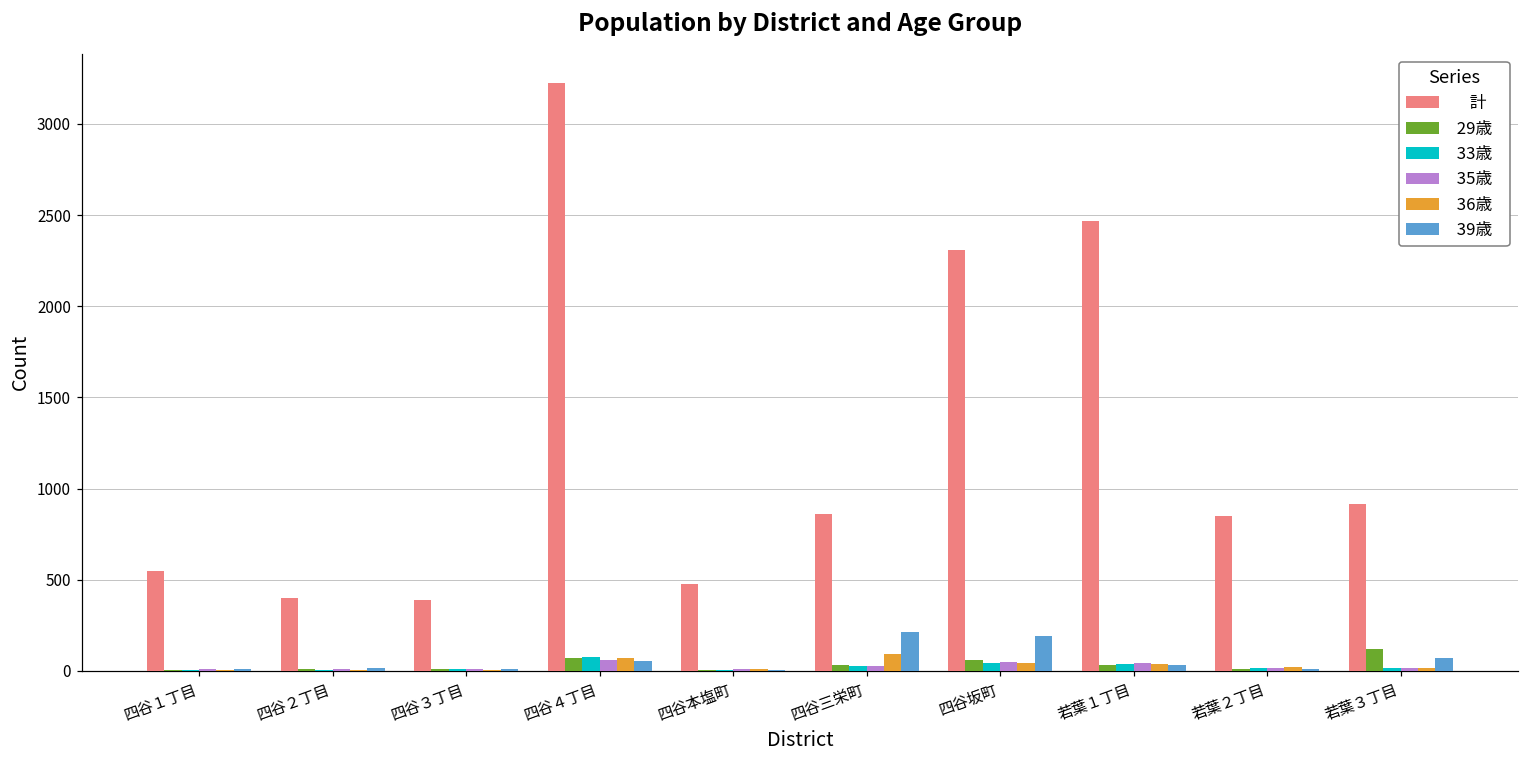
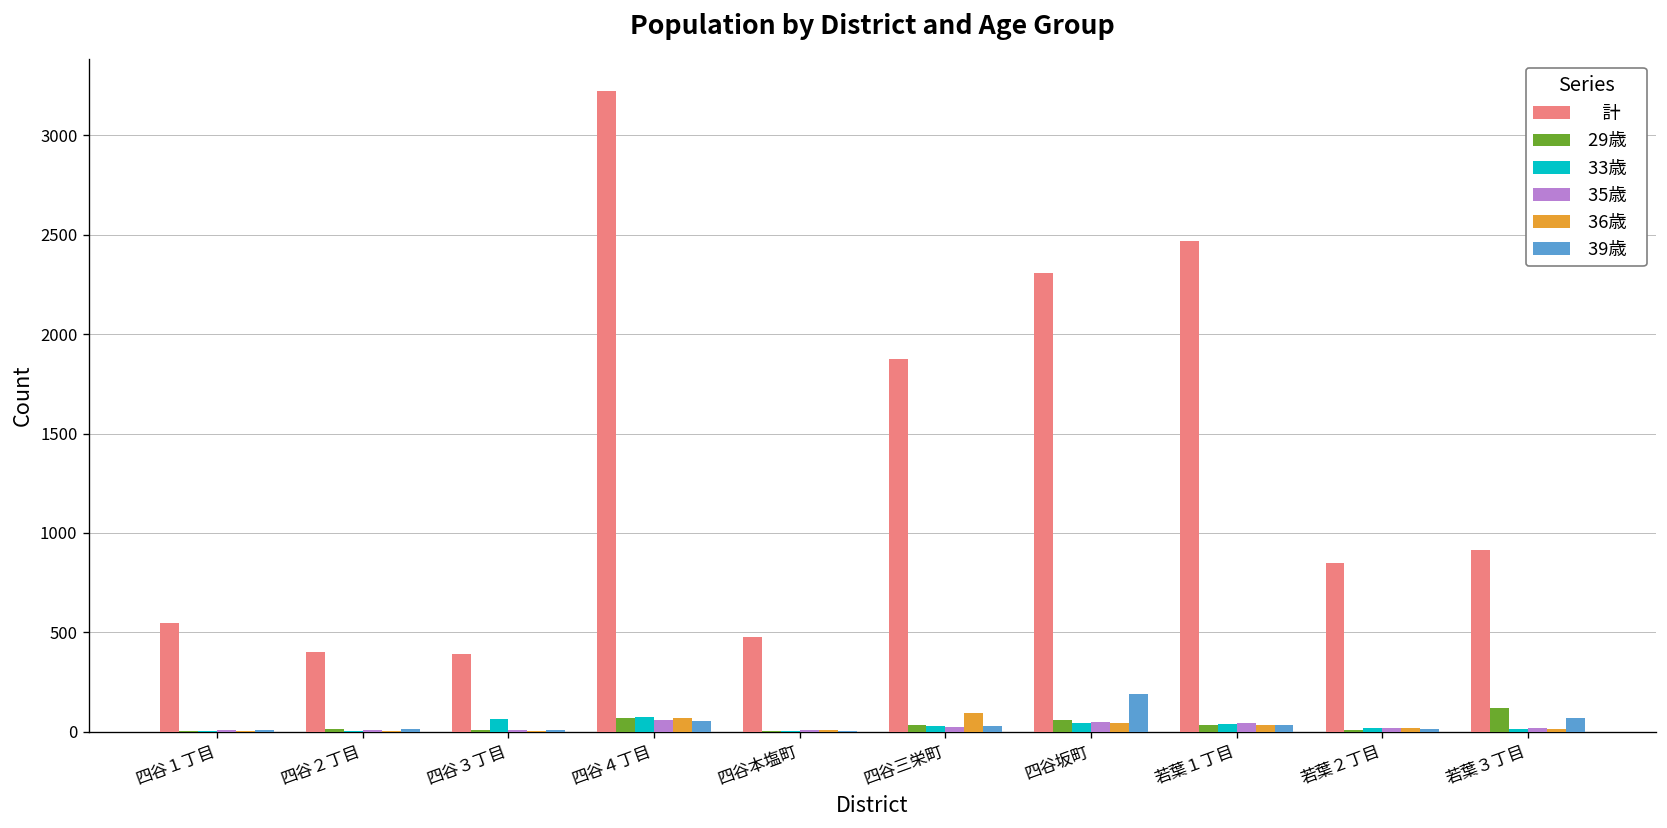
  {
    "計": {
      "四谷１丁目": 550,
      "四谷２丁目": 400,
      "四谷３丁目": 390,
      "四谷４丁目": 3220,
      "四谷本塩町": 480,
-     "四谷三栄町": 860,
+     "四谷三栄町": 1880,
      "四谷坂町": 2310,
      "若葉１丁目": 2470,
      "若葉２丁目": 850,
      "若葉３丁目": 910
    },
    "29歳": {
      "四谷４丁目": 70,
      "四谷三栄町": 30,
      "四谷坂町": 60,
      "若葉１丁目": 30,
      "若葉３丁目": 120
    },
    "33歳": {
-     "四谷３丁目": 10,
+     "四谷３丁目": 60,
      "四谷４丁目": 80,
      "四谷三栄町": 30,
      "四谷坂町": 40,
      "若葉１丁目": 40,
      "若葉２丁目": 20
    },
    "35歳": {
      "四谷４丁目": 60,
      "四谷三栄町": 30,
      "四谷坂町": 50,
      "若葉１丁目": 40,
      "若葉２丁目": 20,
      "若葉３丁目": 20
    },
    "36歳": {
      "四谷４丁目": 70,
      "四谷三栄町": 90,
      "四谷坂町": 40,
      "若葉１丁目": 40,
      "若葉２丁目": 20
    },
    "39歳": {
      "四谷４丁目": 50,
-     "四谷三栄町": 210,
+     "四谷三栄町": 30,
      "四谷坂町": 190,
      "若葉１丁目": 30,
      "若葉３丁目": 70
    }
  }
